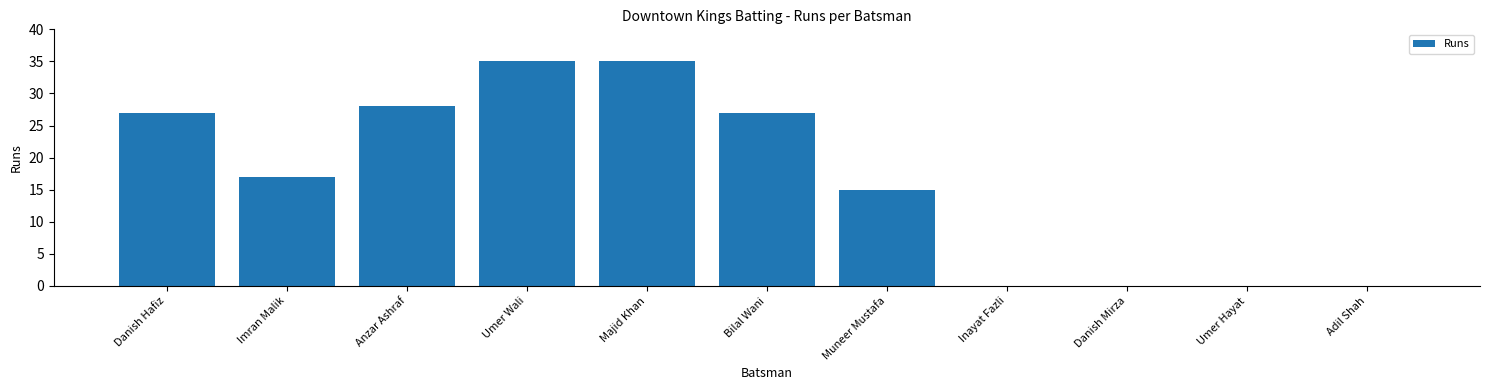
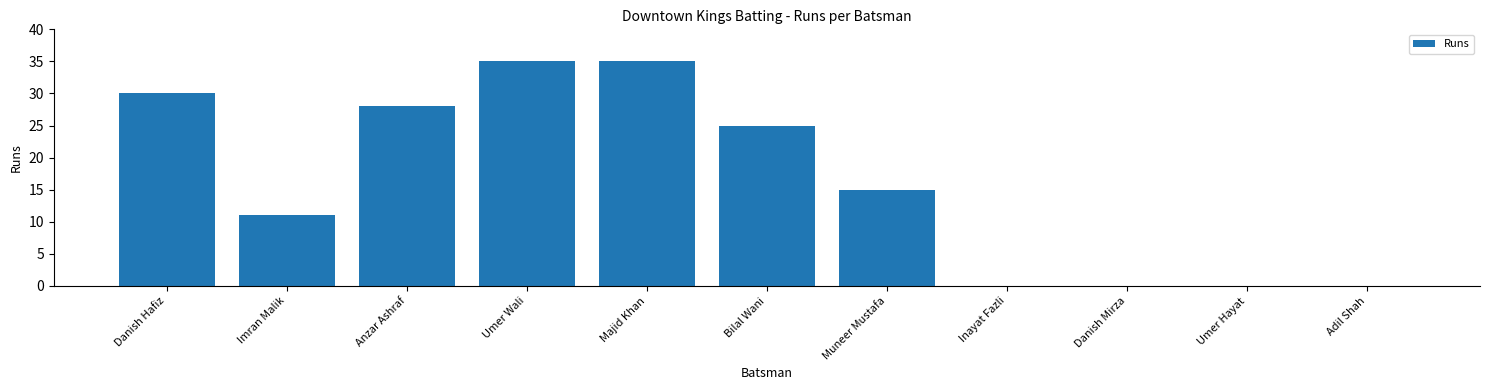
  {
-   "Danish Hafiz": 27,
-   "Imran Malik": 17,
+   "Danish Hafiz": 30,
+   "Imran Malik": 11,
    "Anzar Ashraf": 28,
    "Umer Wali": 35,
    "Majid Khan": 35,
-   "Bilal Wani": 27,
+   "Bilal Wani": 25,
    "Muneer Mustafa": 15,
    "Inayat Fazli": 0,
    "Danish Mirza": 0,
    "Umer Hayat": 0,
    "Adil Shah": 0
  }
